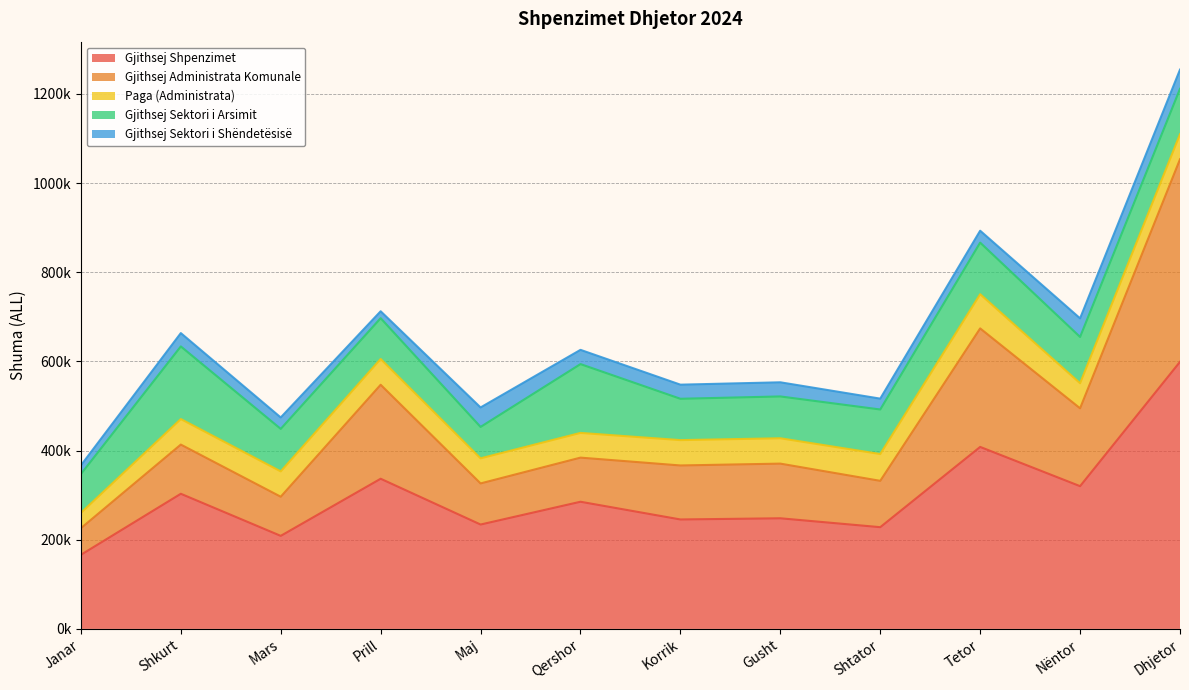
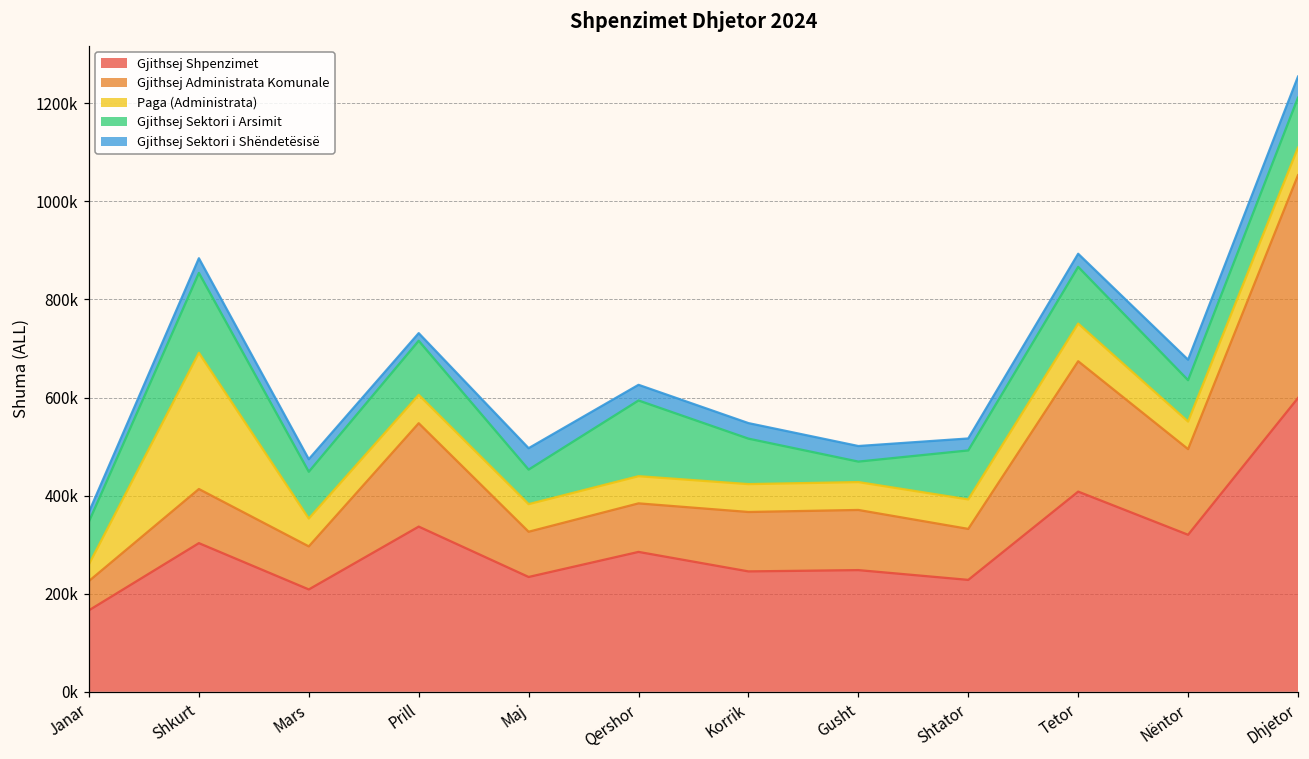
  {
    "Paga (Administrata)": {
      "Janar": 30000,
-     "Shkurt": 60000,
+     "Shkurt": 280000,
      "Mars": 60000,
      "Prill": 60000,
      "Maj": 60000,
      "Qershor": 60000,
      "Korrik": 60000,
      "Gusht": 60000,
      "Shtator": 60000,
      "Tetor": 80000,
      "Nëntor": 60000,
      "Dhjetor": 60000
    },
    "Gjithsej Sektori i Arsimit": {
      "Janar": 90000,
      "Shkurt": 160000,
      "Mars": 100000,
-     "Prill": 90000,
+     "Prill": 110000,
      "Maj": 70000,
      "Qershor": 150000,
      "Korrik": 90000,
-     "Gusht": 90000,
+     "Gusht": 40000,
      "Shtator": 100000,
      "Tetor": 120000,
-     "Nëntor": 100000,
+     "Nëntor": 80000,
      "Dhjetor": 100000
    },
    "Gjithsej Sektori i Shëndetësisë": {
      "Janar": 20000,
      "Shkurt": 30000,
      "Mars": 30000,
      "Prill": 20000,
      "Maj": 40000,
      "Qershor": 30000,
      "Korrik": 30000,
      "Gusht": 30000,
      "Shtator": 20000,
      "Tetor": 30000,
      "Nëntor": 40000,
      "Dhjetor": 40000
    }
  }
